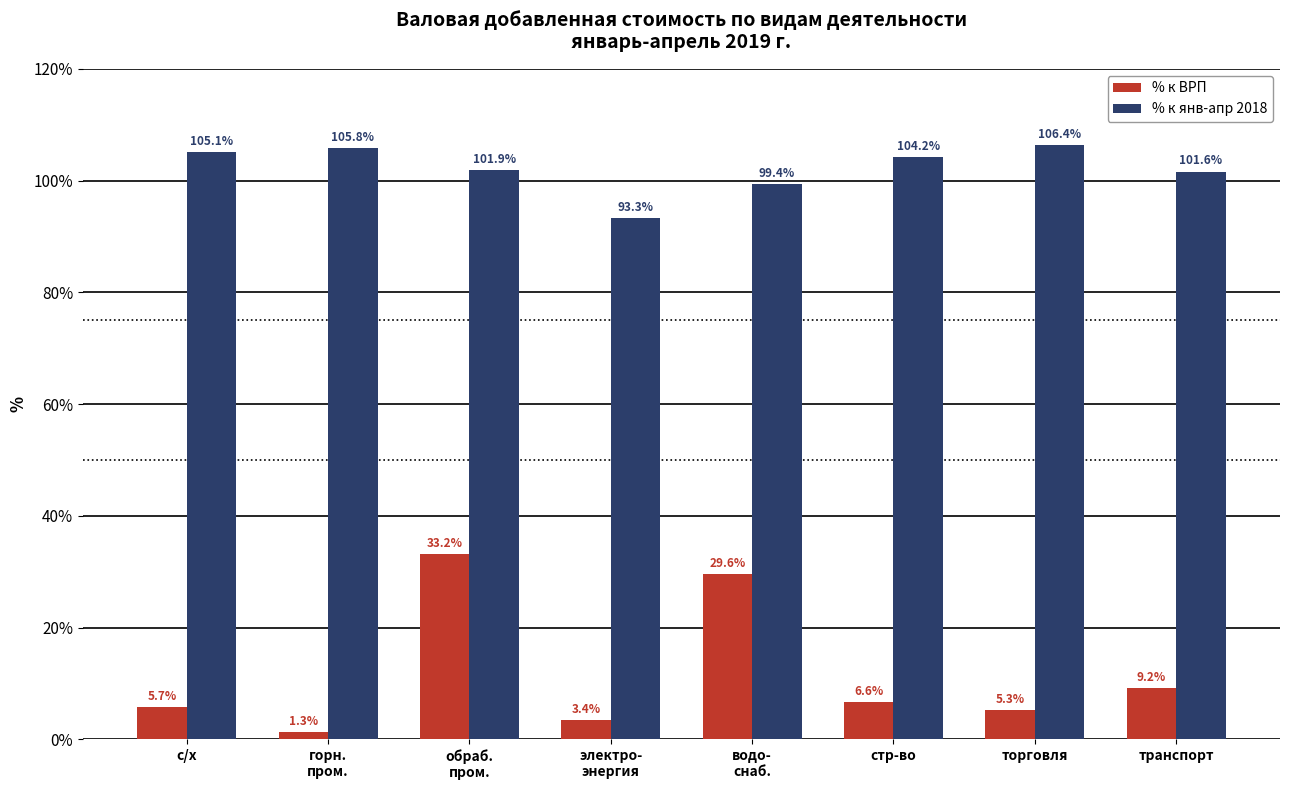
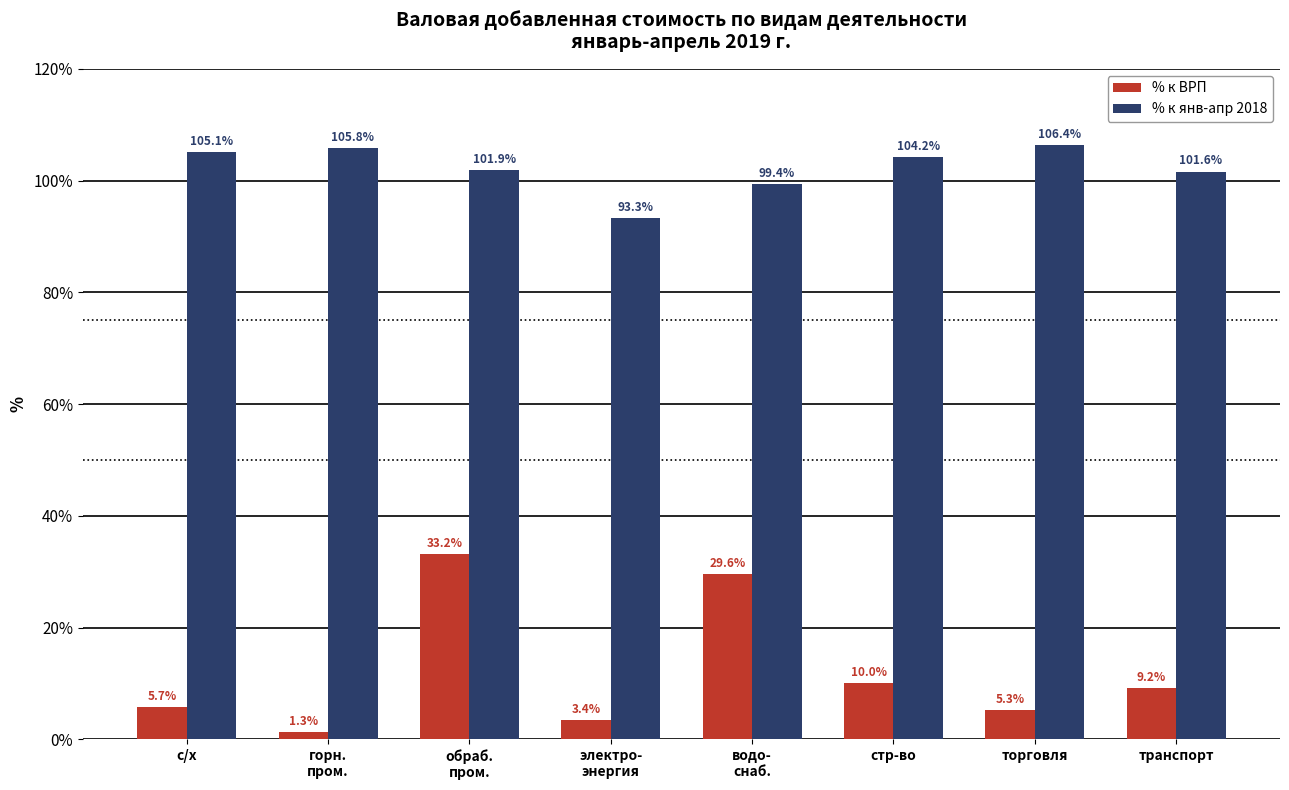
  {
    "% к ВРП": {
      "с/х": "5.7%",
      "горн. пром.": "1.3%",
      "обраб. пром.": "33.2%",
      "электро- энергия": "3.4%",
      "водо- снаб.": "29.6%",
-     "стр-во": "6.6%",
+     "стр-во": "10.0%",
      "торговля": "5.3%",
      "транспорт": "9.2%"
    },
    "% к янв-апр 2018": {
      "с/х": "105.1%",
      "горн. пром.": "105.8%",
      "обраб. пром.": "101.9%",
      "электро- энергия": "93.3%",
      "водо- снаб.": "99.4%",
      "стр-во": "104.2%",
      "торговля": "106.4%",
      "транспорт": "101.6%"
    }
  }
